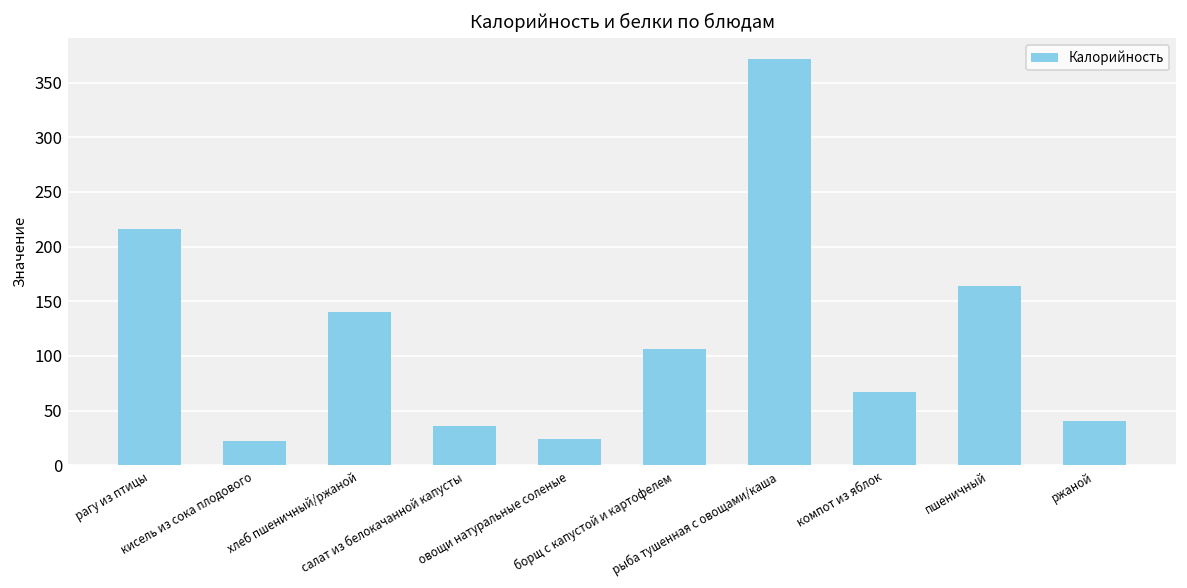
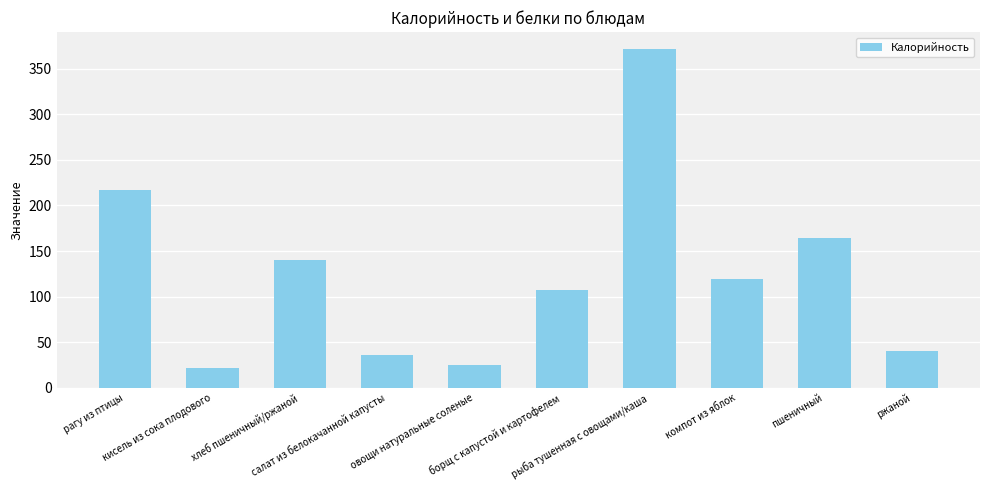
  {
    "рагу из птицы": 220,
    "кисель из сока плодового": 20,
    "хлеб пшеничный/ржаной": 140,
    "салат из белокачанной капусты": 40,
    "овощи натуральные соленые": 20,
    "борщ с капустой и картофелем": 110,
    "рыба тушенная с овощами/каша": 370,
-   "компот из яблок": 70,
+   "компот из яблок": 120,
    "пшеничный": 160,
    "ржаной": 40
  }
